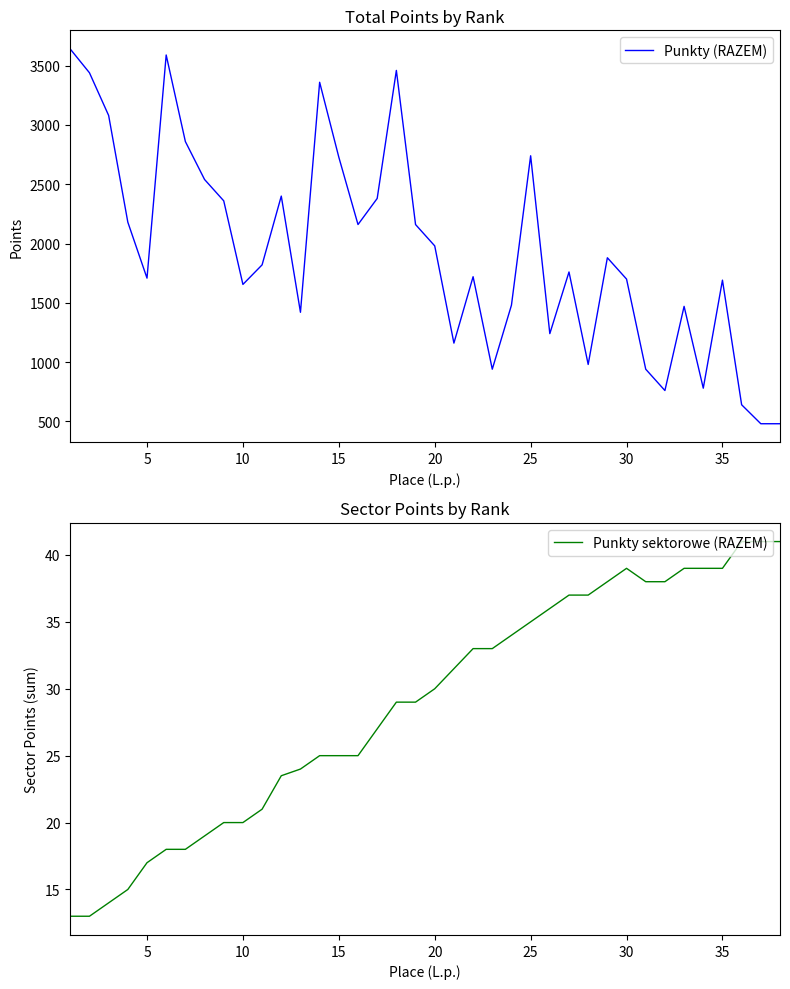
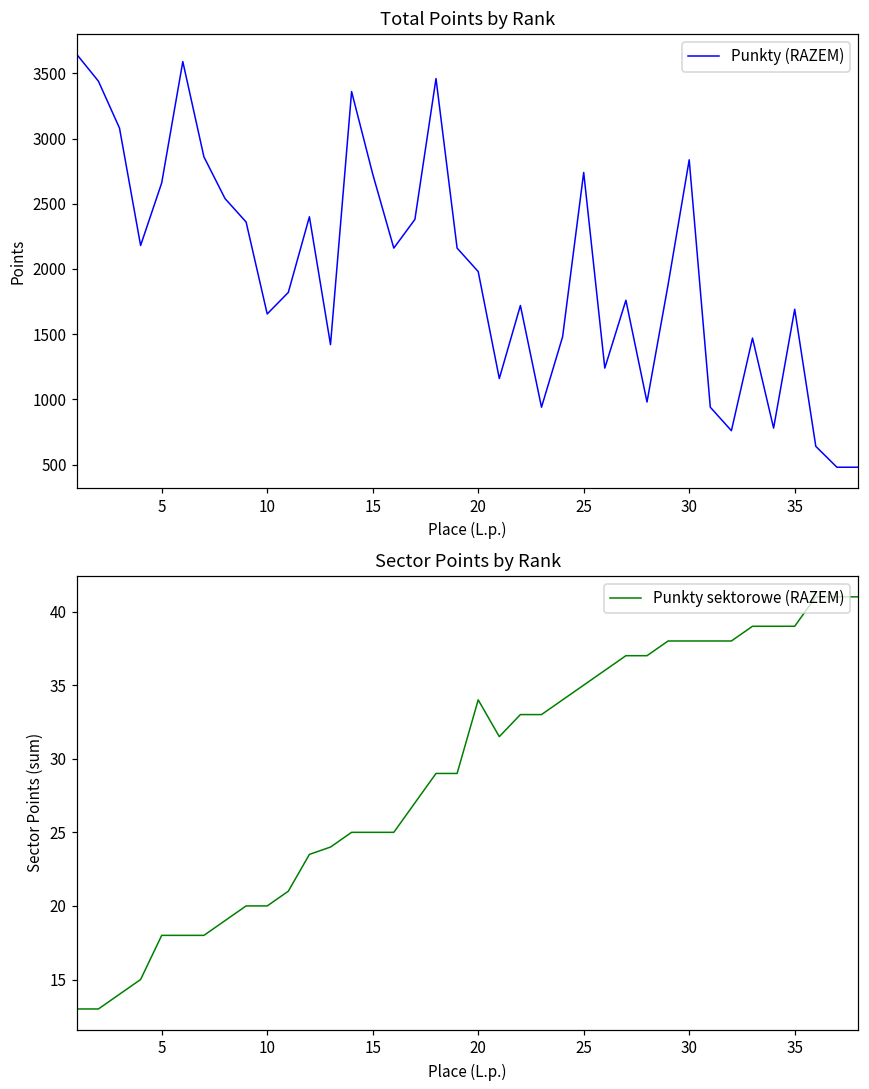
  {
    "Total Points by Rank": {
-     "5": 1710,
+     "5": 2660,
      "10": 1660,
      "15": 2730,
      "20": 1980,
      "25": 2740,
-     "30": 1700,
+     "30": 2840,
      "35": 1690
    },
    "Sector Points by Rank": {
-     "5": 17,
+     "5": 18,
      "10": 20,
      "15": 25,
-     "20": 30,
+     "20": 34,
      "25": 35,
-     "30": 39,
+     "30": 38,
      "35": 39
    }
  }
